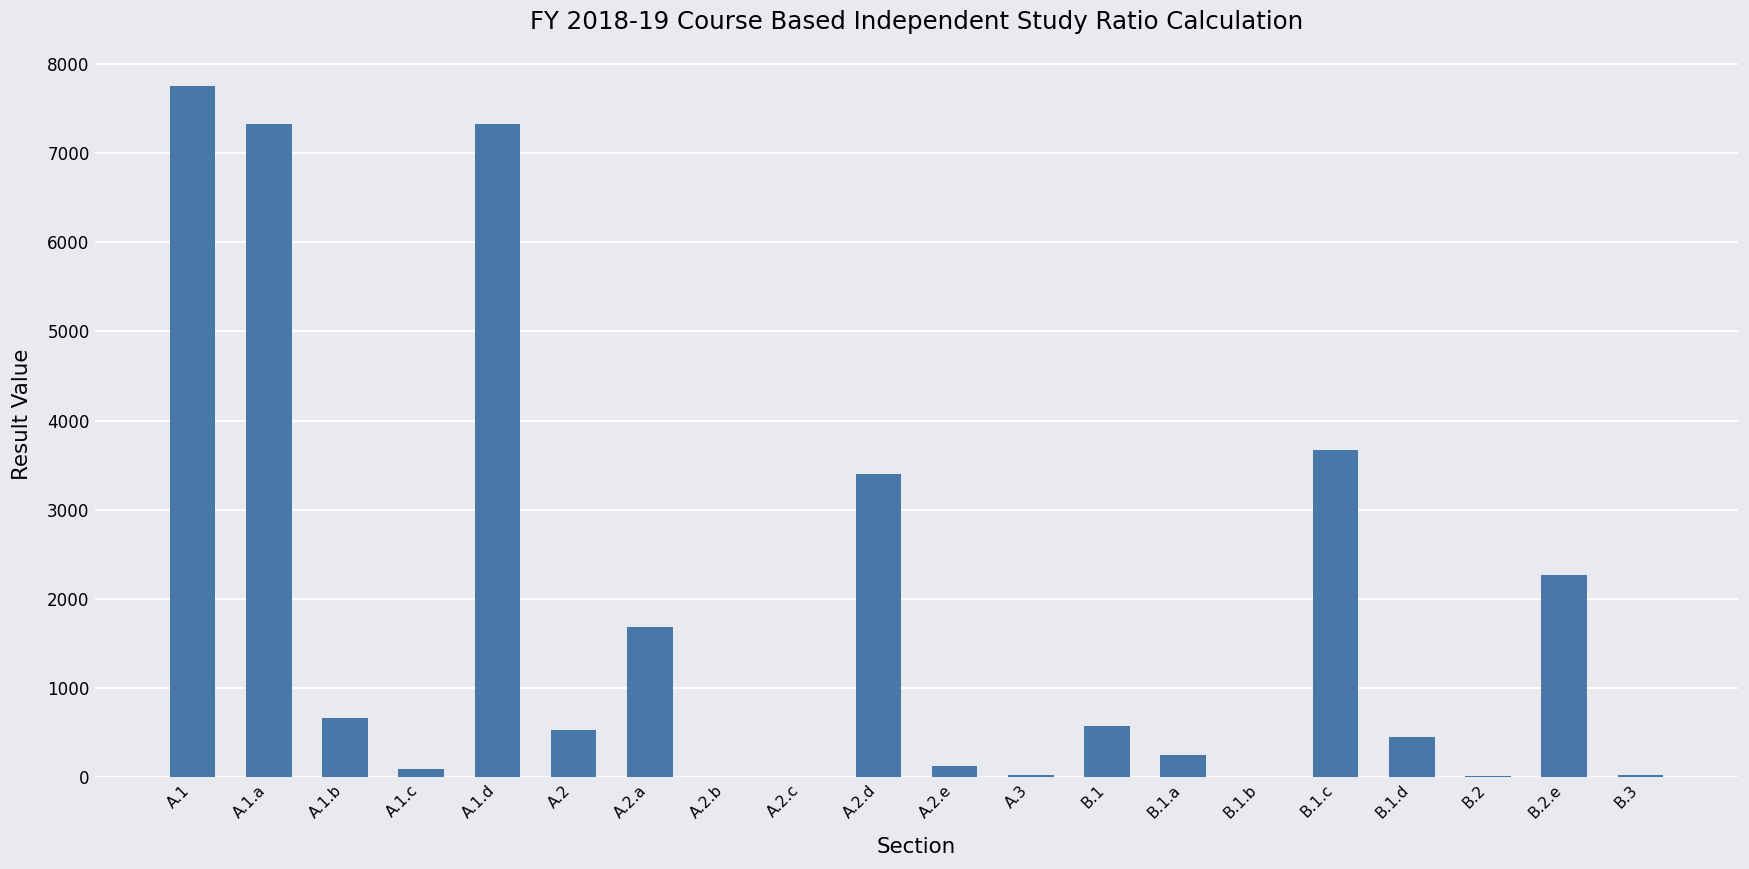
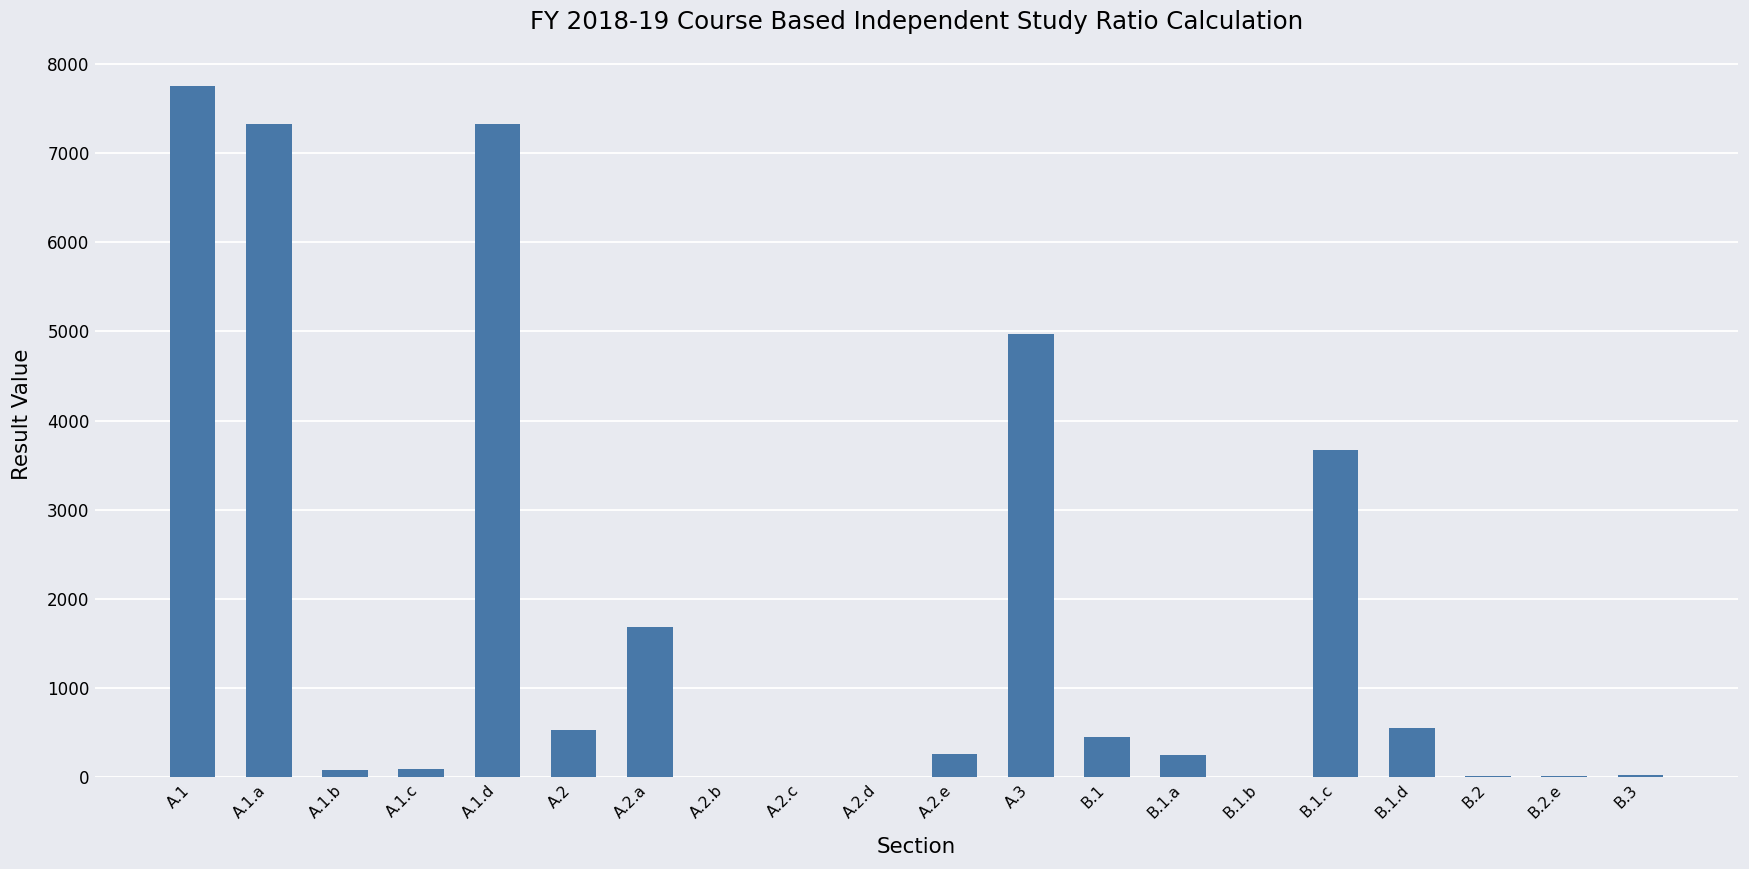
  {
    "A.1": 7800,
    "A.1.a": 7300,
-   "A.1.b": 700,
+   "A.1.b": 100,
    "A.1.c": 100,
    "A.1.d": 7300,
    "A.2": 500,
    "A.2.a": 1700,
-   "A.2.d": 3400,
-   "A.2.e": 100,
-   "A.3": 0,
-   "B.1": 600,
+   "A.2.d": 0,
+   "A.2.e": 300,
+   "A.3": 5000,
+   "B.1": 500,
    "B.1.a": 200,
    "B.1.c": 3700,
-   "B.1.d": 400,
-   "B.2.e": 2300
+   "B.1.d": 600,
+   "B.2.e": 0
  }
